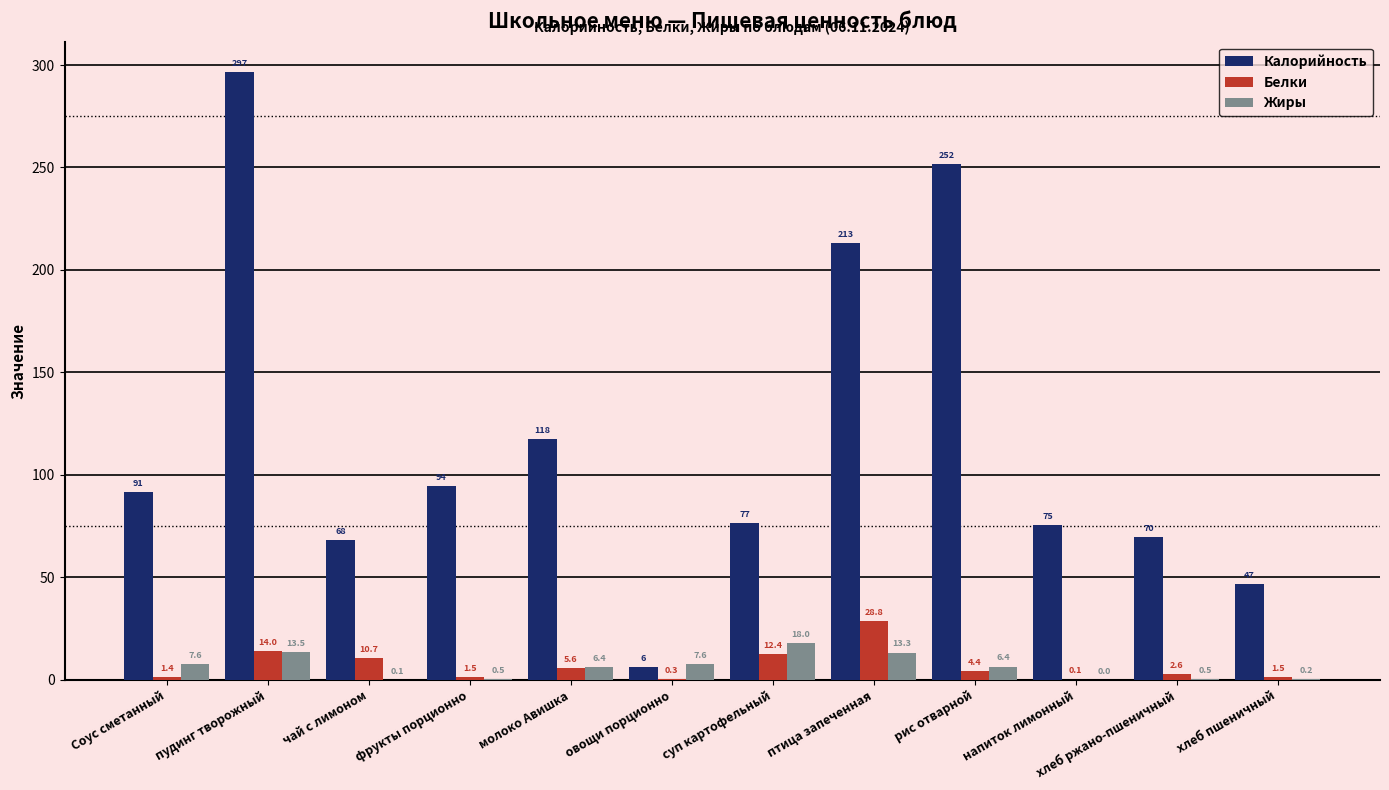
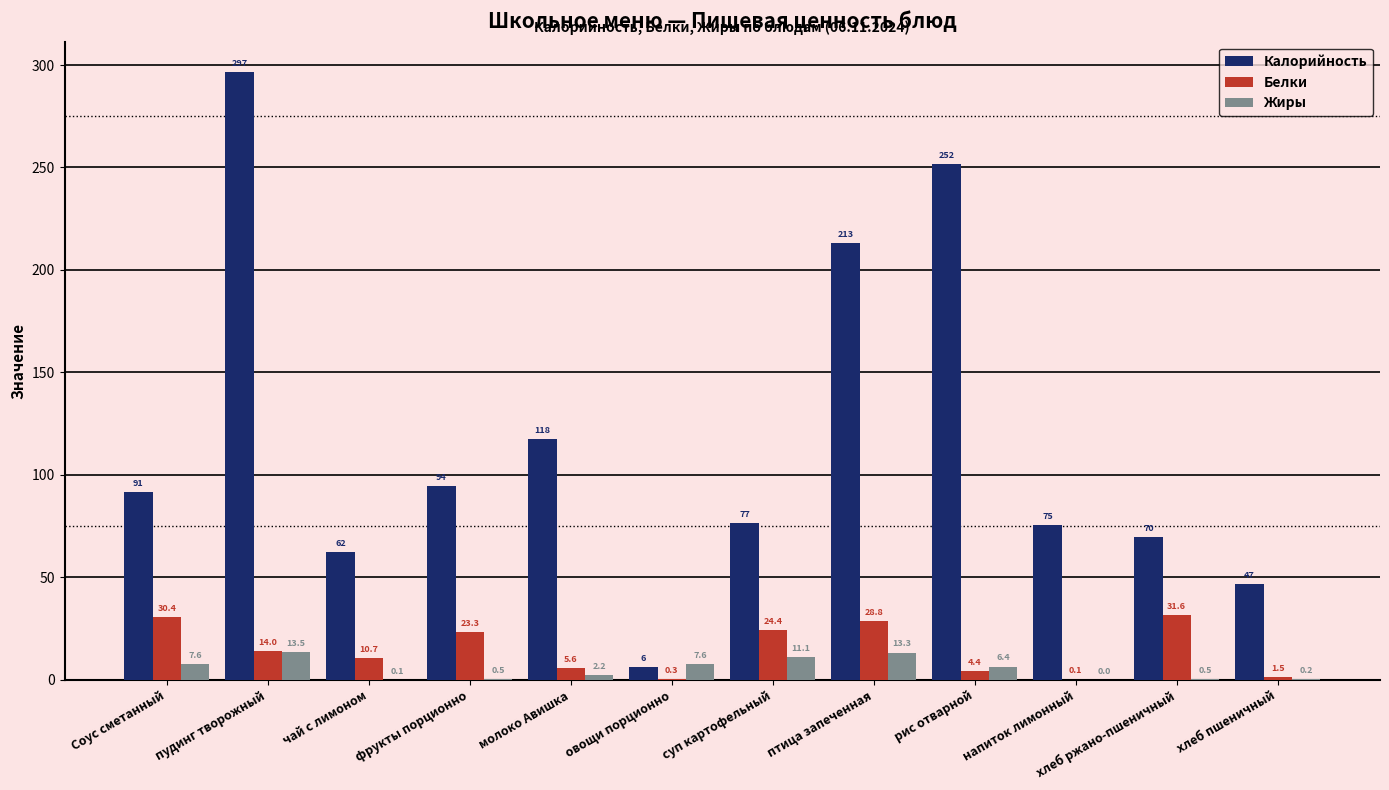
  {
    "Калорийность": {
      "Соус сметанный": 91,
      "пудинг творожный": 297,
-     "чай с лимоном": 68,
+     "чай с лимоном": 62,
      "фрукты порционно": 94,
      "молоко Авишка": 118,
      "овощи порционно": 6,
      "суп картофельный": 77,
      "птица запеченная": 213,
      "рис отварной": 252,
      "напиток лимонный": 75,
      "хлеб ржано-пшеничный": 70,
      "хлеб пшеничный": 47
    },
    "Белки": {
-     "Соус сметанный": 1.4,
+     "Соус сметанный": 30.4,
      "пудинг творожный": 14.0,
      "чай с лимоном": 10.7,
-     "фрукты порционно": 1.5,
+     "фрукты порционно": 23.3,
      "молоко Авишка": 5.6,
      "овощи порционно": 0.3,
-     "суп картофельный": 12.4,
+     "суп картофельный": 24.4,
      "птица запеченная": 28.8,
      "рис отварной": 4.4,
      "напиток лимонный": 0.1,
-     "хлеб ржано-пшеничный": 2.6,
+     "хлеб ржано-пшеничный": 31.6,
      "хлеб пшеничный": 1.5
    },
    "Жиры": {
      "Соус сметанный": 7.6,
      "пудинг творожный": 13.5,
      "чай с лимоном": 0.1,
      "фрукты порционно": 0.5,
-     "молоко Авишка": 6.4,
+     "молоко Авишка": 2.2,
      "овощи порционно": 7.6,
-     "суп картофельный": 18.0,
+     "суп картофельный": 11.1,
      "птица запеченная": 13.3,
      "рис отварной": 6.4,
      "напиток лимонный": 0.0,
      "хлеб ржано-пшеничный": 0.5,
      "хлеб пшеничный": 0.2
    }
  }
